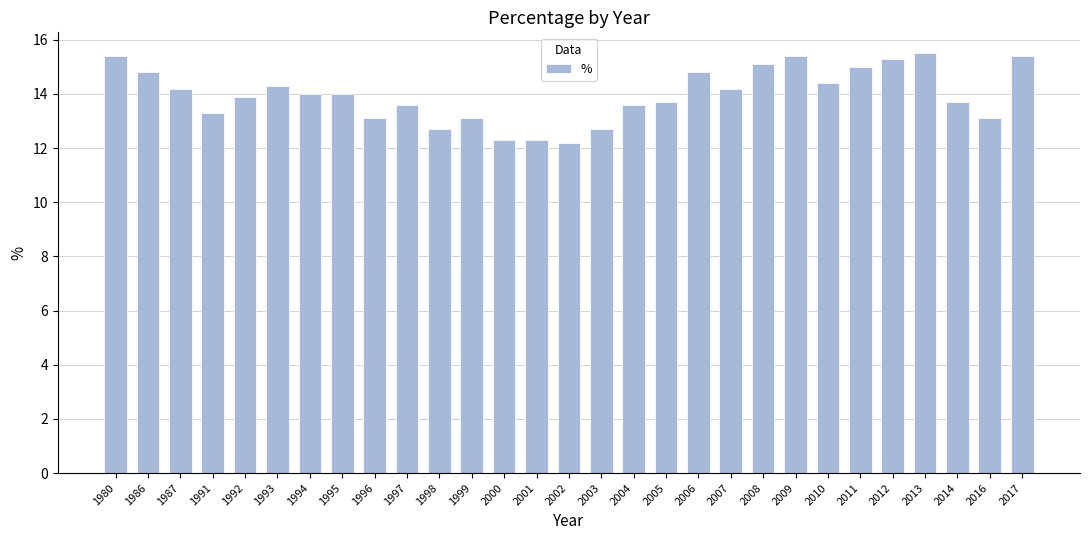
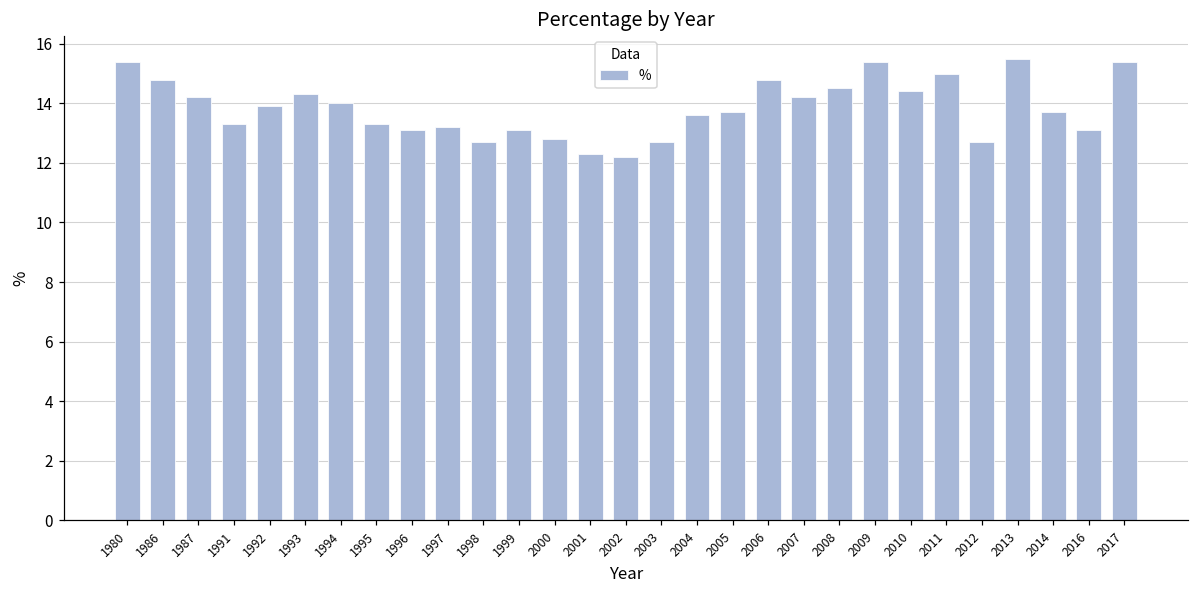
  {
    "1980": 15.4,
    "1986": 14.8,
    "1987": 14.2,
    "1991": 13.3,
    "1992": 13.9,
    "1993": 14.3,
    "1994": 14.0,
-   "1995": 14.0,
+   "1995": 13.3,
    "1996": 13.1,
-   "1997": 13.6,
+   "1997": 13.2,
    "1998": 12.7,
    "1999": 13.1,
-   "2000": 12.3,
+   "2000": 12.8,
    "2001": 12.3,
    "2002": 12.2,
    "2003": 12.7,
    "2004": 13.6,
    "2005": 13.7,
    "2006": 14.8,
    "2007": 14.2,
-   "2008": 15.1,
+   "2008": 14.5,
    "2009": 15.4,
    "2010": 14.4,
    "2011": 15.0,
-   "2012": 15.3,
+   "2012": 12.7,
    "2013": 15.5,
    "2014": 13.7,
    "2016": 13.1,
    "2017": 15.4
  }
